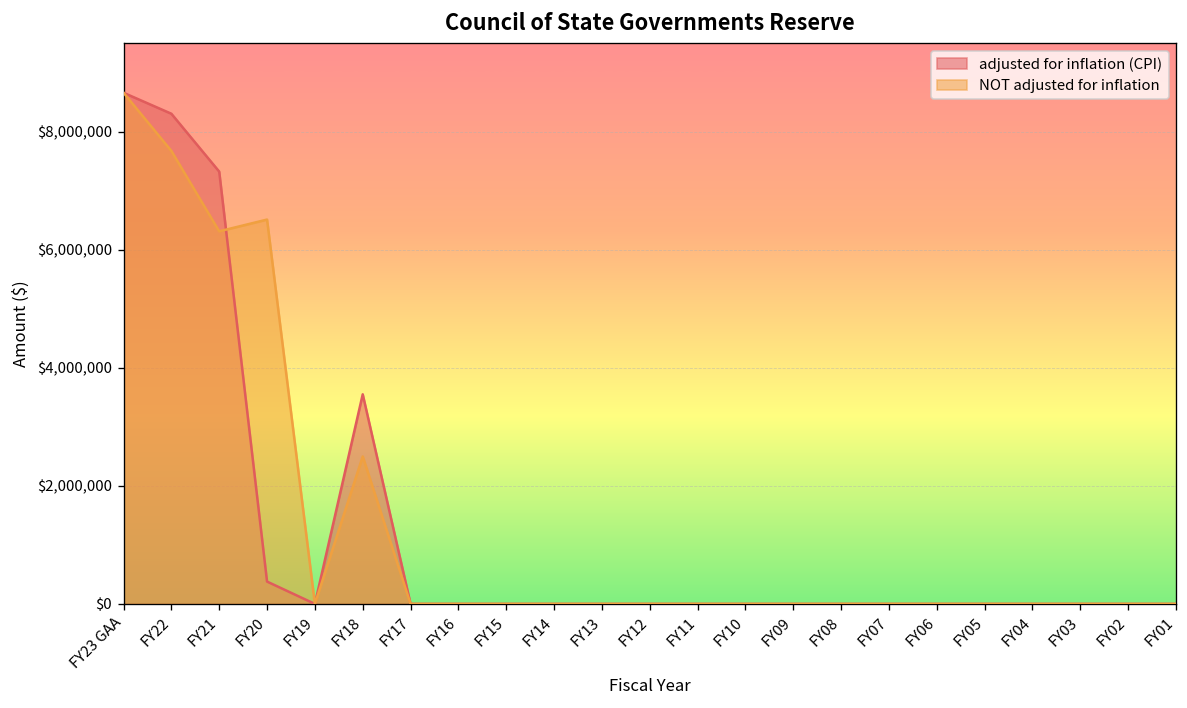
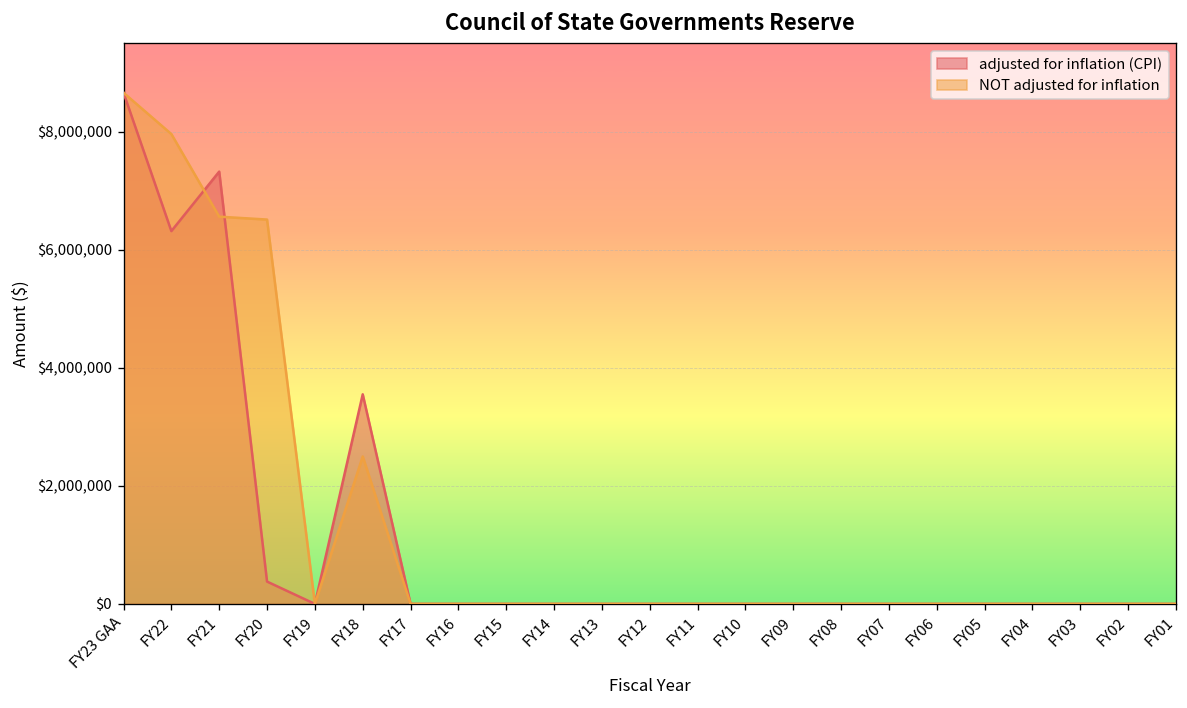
  {
    "adjusted for inflation (CPI)": {
-     "FY22": "$8,300,000",
+     "FY22": "$6,300,000",
      "FY21": "$7,300,000",
      "FY20": "$400,000",
      "FY18": "$3,600,000"
    },
    "NOT adjusted for inflation": {
-     "FY22": "$7,700,000",
-     "FY21": "$6,300,000",
+     "FY22": "$8,000,000",
+     "FY21": "$6,600,000",
      "FY20": "$6,500,000",
      "FY18": "$2,500,000"
    }
  }
